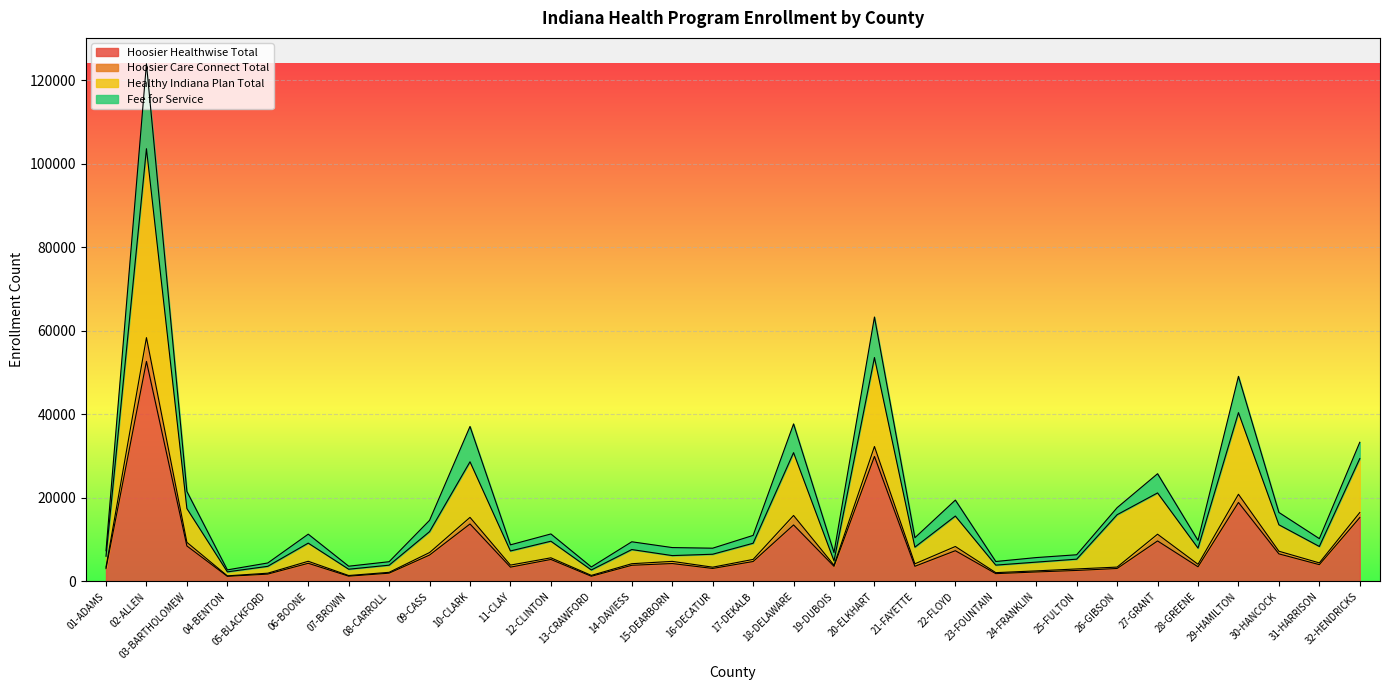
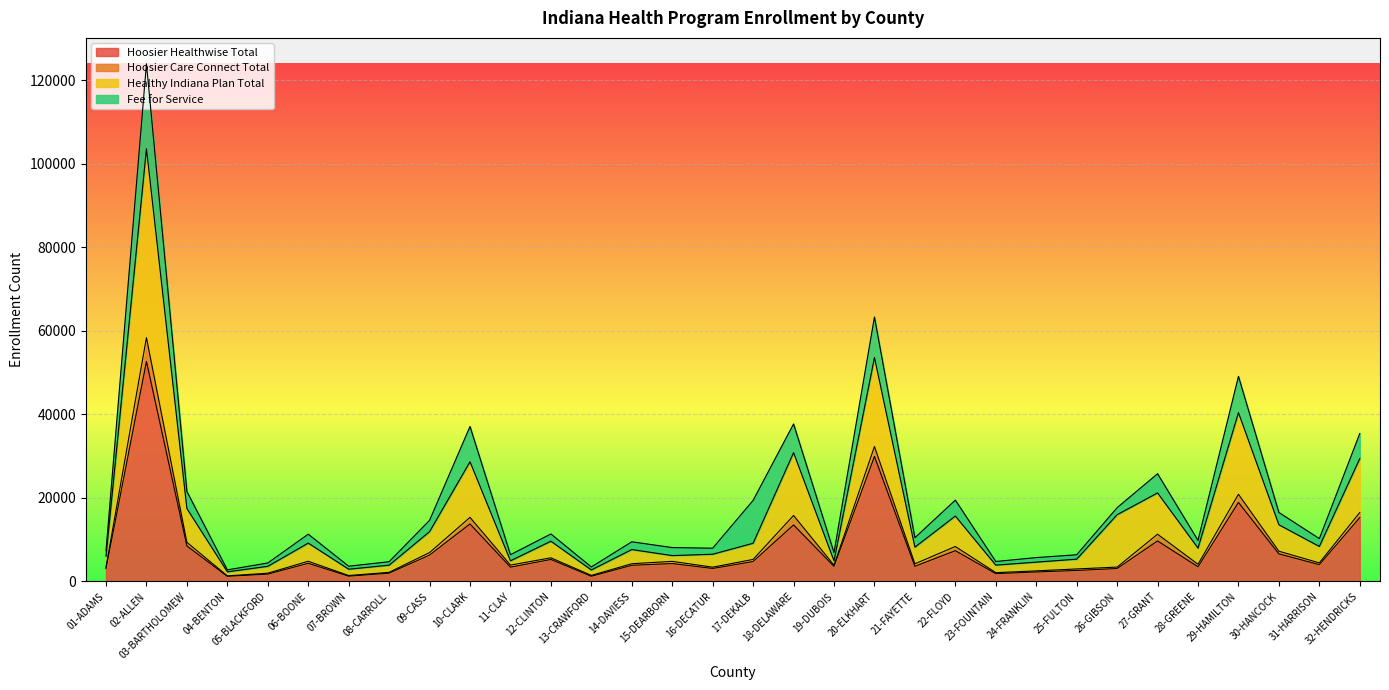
  {
    "Healthy Indiana Plan Total": {
      "01-ADAMS": 3000,
      "02-ALLEN": 45000,
      "03-BARTHOLOMEW": 8000,
      "05-BLACKFORD": 2000,
      "06-BOONE": 4000,
      "07-BROWN": 2000,
      "08-CARROLL": 2000,
      "09-CASS": 5000,
      "10-CLARK": 13000,
-     "11-CLAY": 3000,
+     "11-CLAY": 1000,
      "12-CLINTON": 4000,
      "13-CRAWFORD": 1000,
      "14-DAVIESS": 3000,
      "15-DEARBORN": 1000,
      "16-DECATUR": 3000,
      "17-DEKALB": 4000,
      "18-DELAWARE": 15000,
      "19-DUBOIS": 1000,
      "20-ELKHART": 21000,
      "21-FAYETTE": 4000,
      "22-FLOYD": 7000,
      "23-FOUNTAIN": 2000,
      "24-FRANKLIN": 2000,
      "25-FULTON": 2000,
      "26-GIBSON": 13000,
      "27-GRANT": 10000,
      "28-GREENE": 4000,
      "29-HAMILTON": 20000,
      "30-HANCOCK": 6000,
      "31-HARRISON": 4000,
      "32-HENDRICKS": 13000
    },
    "Fee for Service": {
      "01-ADAMS": 1000,
      "03-BARTHOLOMEW": 4000,
      "05-BLACKFORD": 1000,
      "06-BOONE": 2000,
      "07-BROWN": 1000,
      "08-CARROLL": 1000,
      "09-CASS": 3000,
      "10-CLARK": 8000,
      "11-CLAY": 1000,
      "12-CLINTON": 2000,
      "13-CRAWFORD": 1000,
      "14-DAVIESS": 2000,
      "15-DEARBORN": 2000,
      "16-DECATUR": 1000,
-     "17-DEKALB": 2000,
+     "17-DEKALB": 10000,
      "18-DELAWARE": 7000,
      "19-DUBOIS": 2000,
      "20-ELKHART": 10000,
      "21-FAYETTE": 2000,
      "22-FLOYD": 4000,
      "23-FOUNTAIN": 1000,
      "24-FRANKLIN": 1000,
      "25-FULTON": 1000,
      "26-GIBSON": 2000,
      "27-GRANT": 5000,
      "28-GREENE": 2000,
      "29-HAMILTON": 9000,
      "30-HANCOCK": 3000,
      "31-HARRISON": 2000,
-     "32-HENDRICKS": 4000
+     "32-HENDRICKS": 6000
    }
  }
